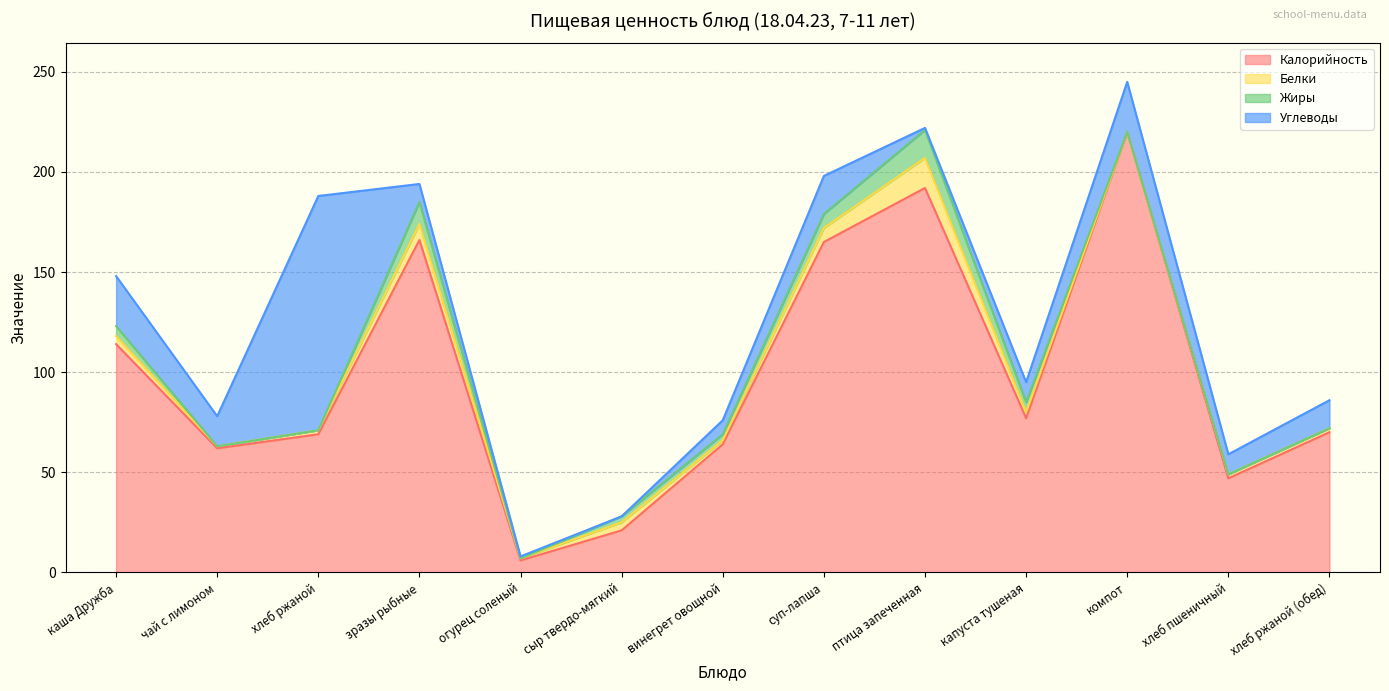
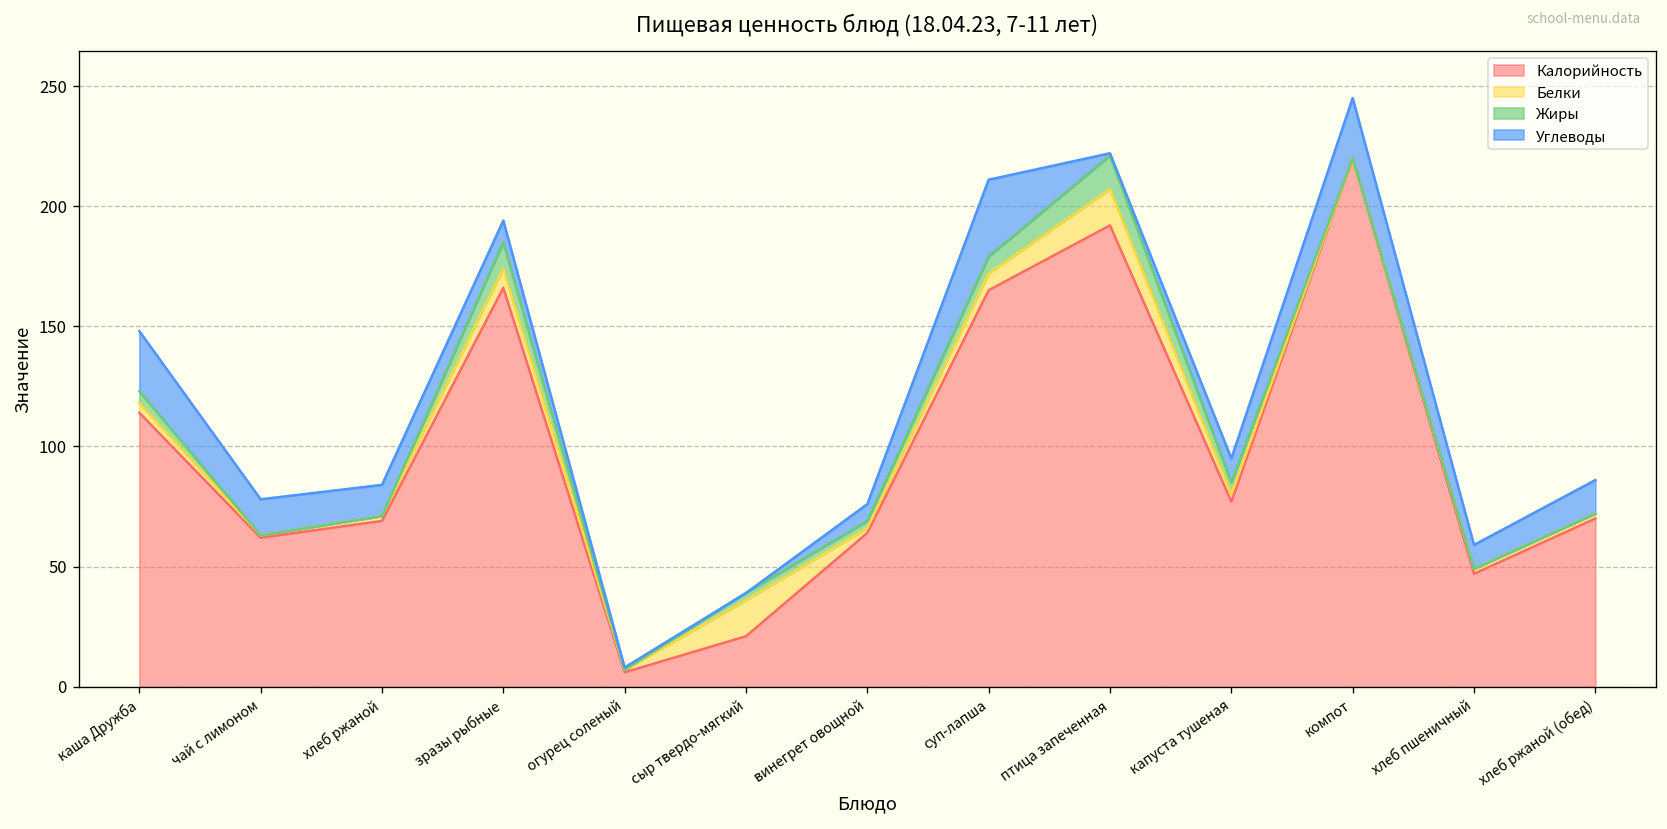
  {
    "Калорийность": {
      "каша Дружба": 114,
      "хлеб ржаной": 69,
      "зразы рыбные": 166,
      "сыр твердо-мягкий": 21,
      "винегрет овощной": 64,
      "суп-лапша": 165,
      "птица запеченная": 192,
      "капуста тушеная": 77,
      "хлеб пшеничный": 47,
      "хлеб ржаной (обед)": 70
    },
    "Белки": {
      "каша Дружба": 4,
      "зразы рыбные": 8,
-     "сыр твердо-мягкий": 4,
+     "сыр твердо-мягкий": 15,
      "винегрет овощной": 2,
      "суп-лапша": 7,
      "птица запеченная": 15,
      "капуста тушеная": 3
    },
    "Жиры": {
      "каша Дружба": 5,
      "зразы рыбные": 11,
      "винегрет овощной": 3,
      "суп-лапша": 7,
      "капуста тушеная": 5
    },
    "Углеводы": {
      "каша Дружба": 25,
      "чай с лимоном": 15,
-     "хлеб ржаной": 117,
+     "хлеб ржаной": 13,
      "зразы рыбные": 9,
      "винегрет овощной": 7,
-     "суп-лапша": 19,
+     "суп-лапша": 32,
      "капуста тушеная": 10,
      "компот": 25,
      "хлеб пшеничный": 10,
      "хлеб ржаной (обед)": 14
    }
  }
